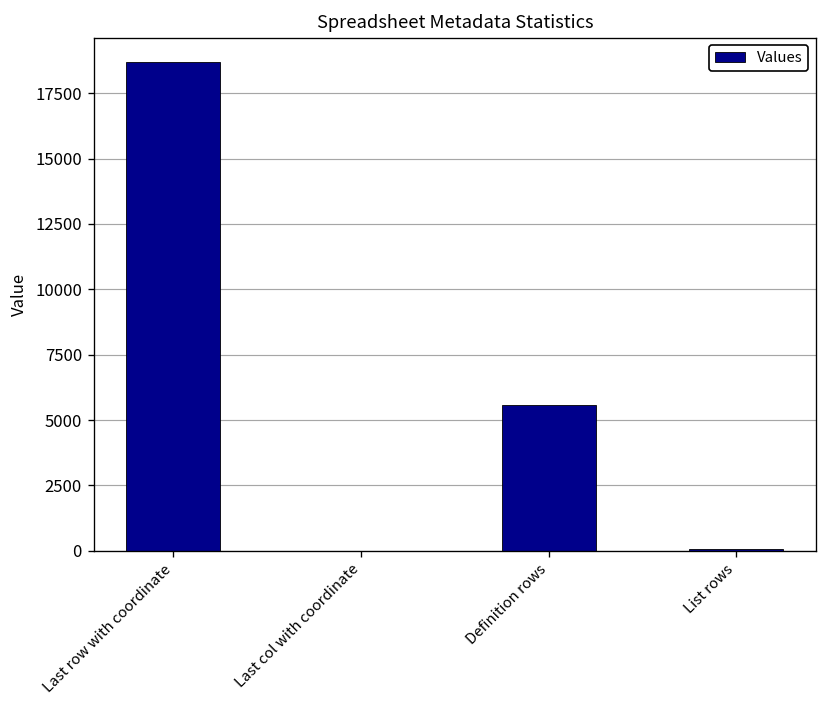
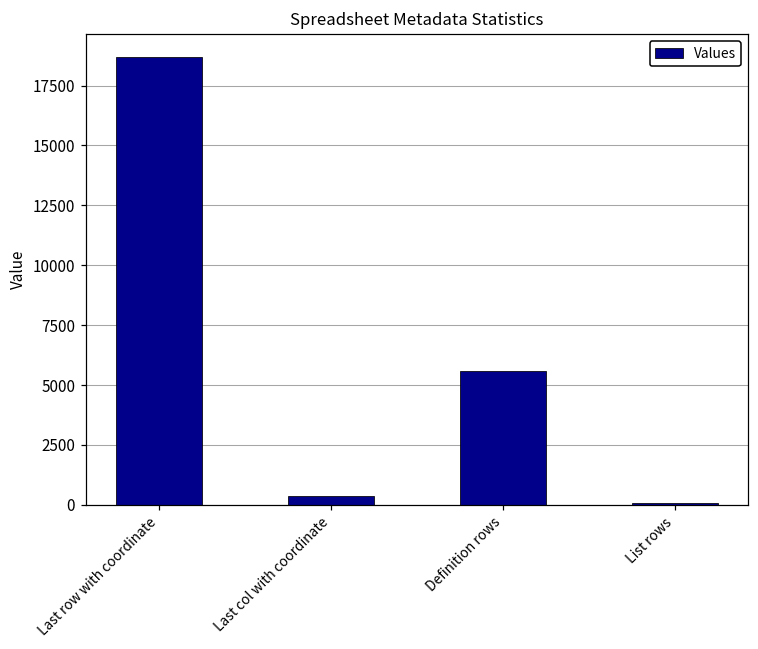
  {
    "Last row with coordinate": 18700,
-   "Last col with coordinate": 0,
+   "Last col with coordinate": 400,
    "Definition rows": 5600
  }
